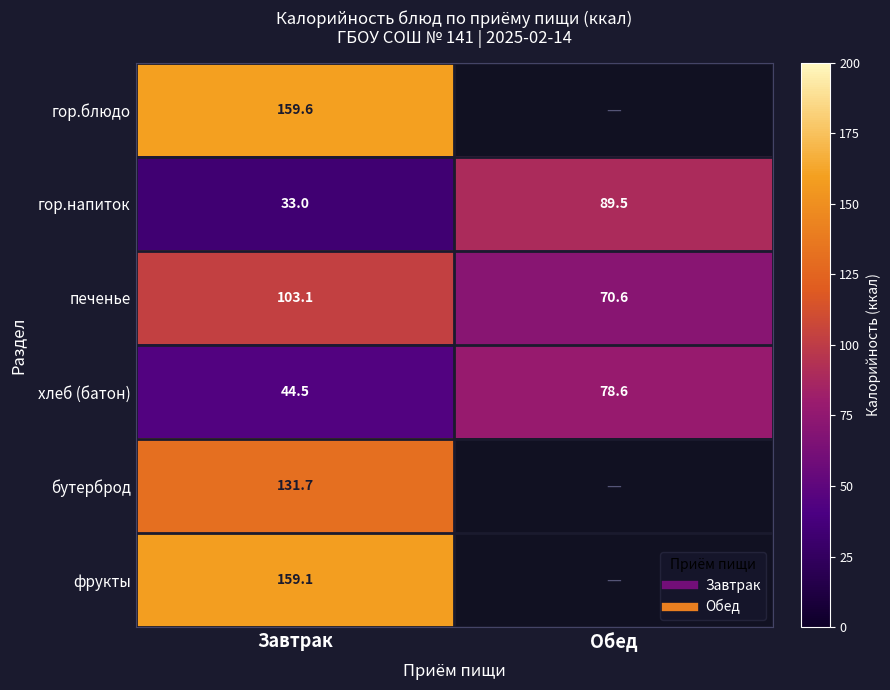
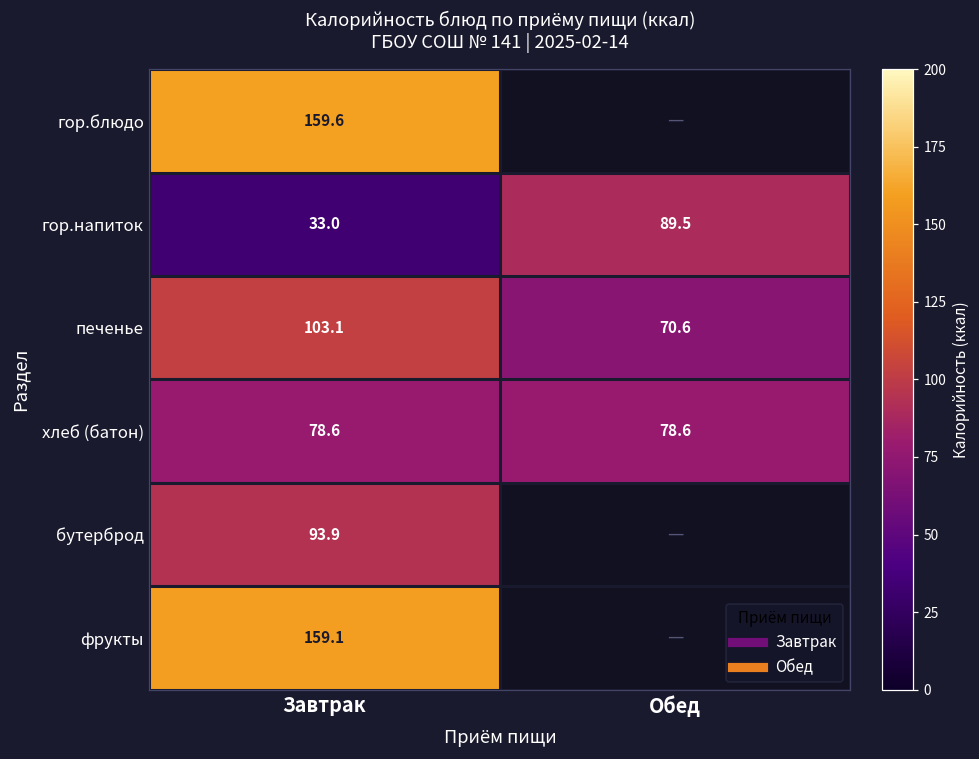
  {
    "гор.блюдо": {
      "Завтрак": 159.6
    },
    "гор.напиток": {
      "Завтрак": 33.0,
      "Обед": 89.5
    },
    "печенье": {
      "Завтрак": 103.1,
      "Обед": 70.6
    },
    "хлеб (батон)": {
-     "Завтрак": 44.5,
+     "Завтрак": 78.6,
      "Обед": 78.6
    },
    "бутерброд": {
-     "Завтрак": 131.7
+     "Завтрак": 93.9
    },
    "фрукты": {
      "Завтрак": 159.1
    }
  }
